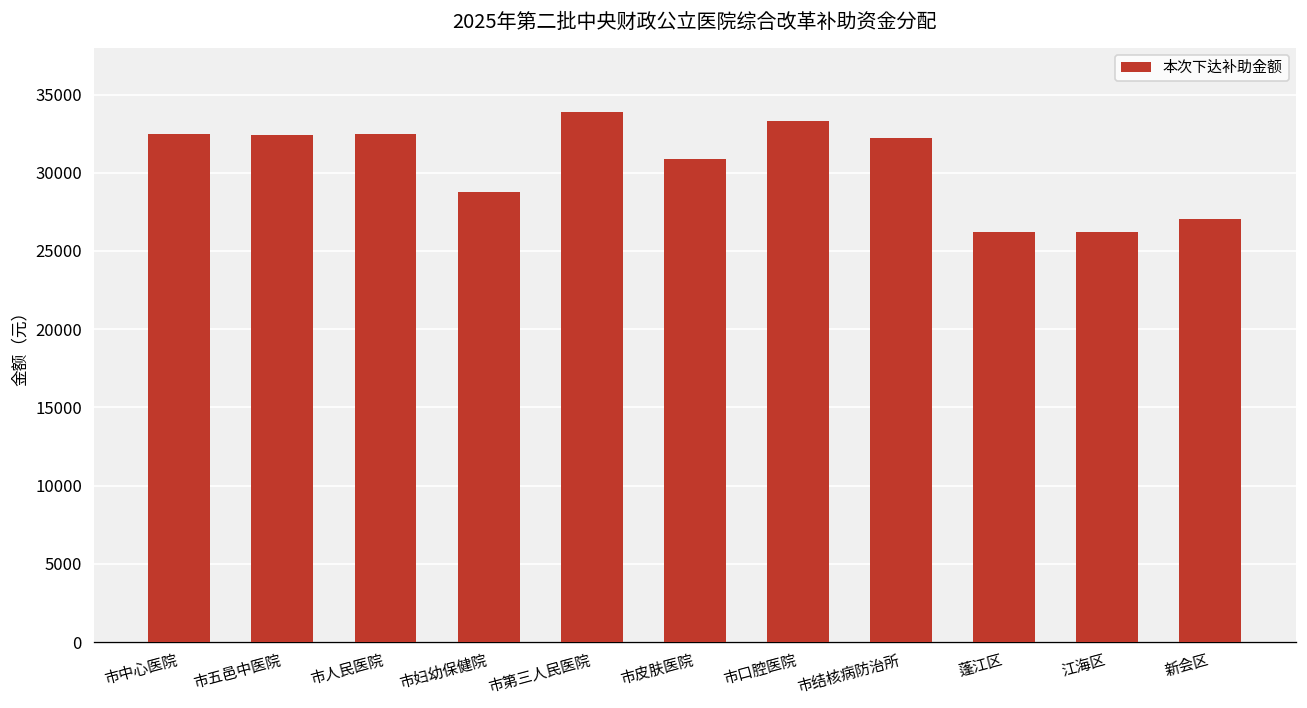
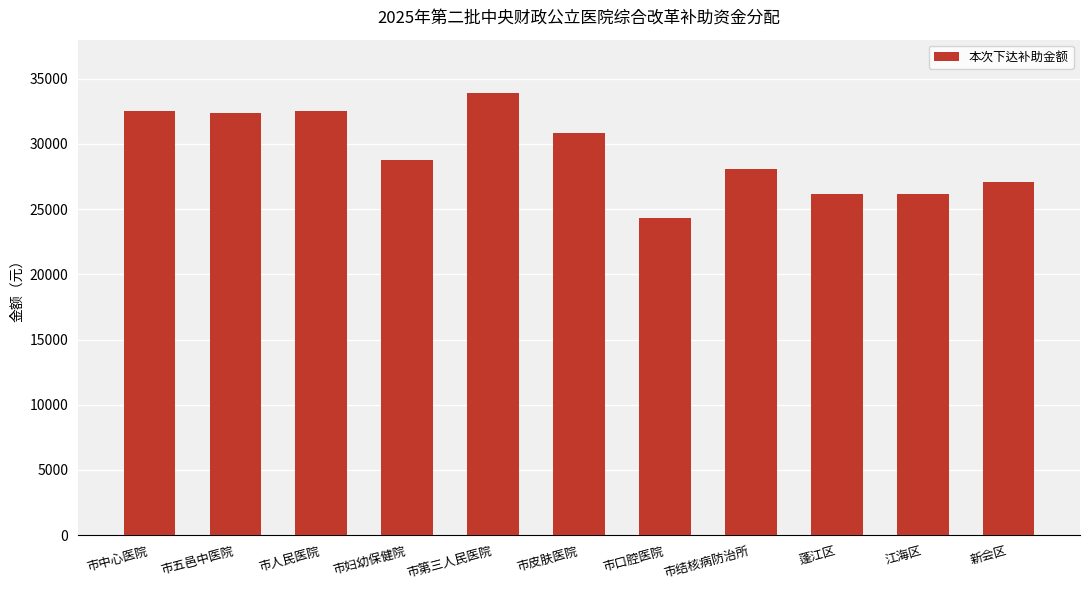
  {
    "市中心医院": 32500,
    "市五邑中医院": 32400,
    "市人民医院": 32500,
    "市妇幼保健院": 28700,
    "市第三人民医院": 33900,
    "市皮肤医院": 30900,
-   "市口腔医院": 33300,
-   "市结核病防治所": 32200,
+   "市口腔医院": 24300,
+   "市结核病防治所": 28100,
    "蓬江区": 26200,
    "江海区": 26200,
    "新会区": 27100
  }
